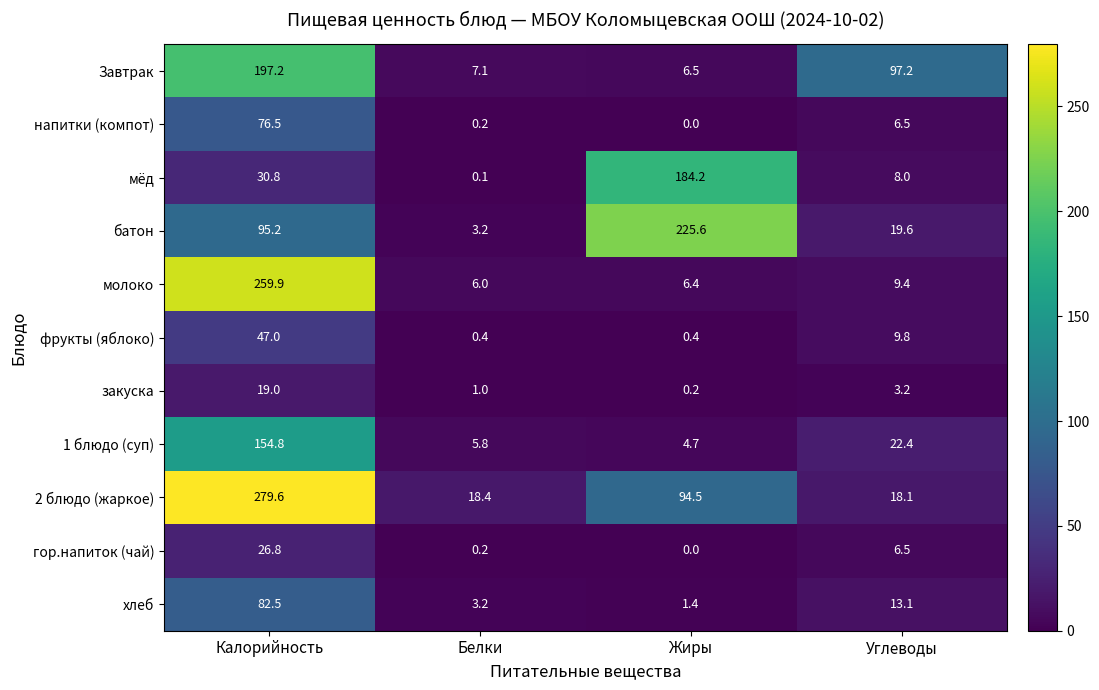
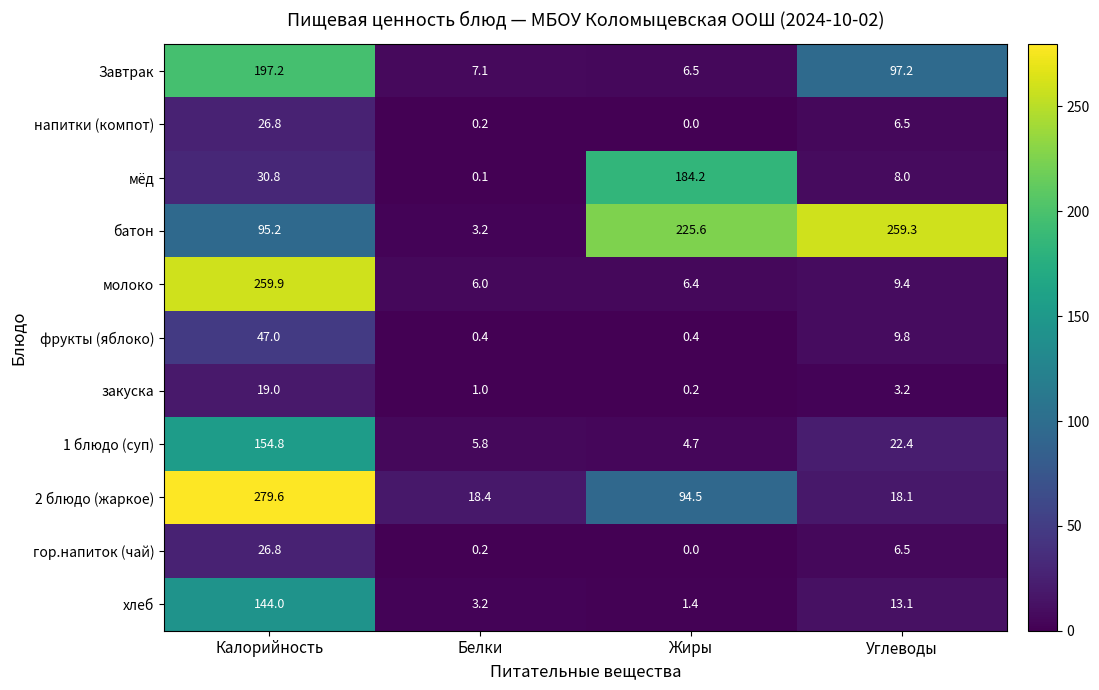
  {
    "Завтрак": {
      "Калорийность": 197.2,
      "Белки": 7.1,
      "Жиры": 6.5,
      "Углеводы": 97.2
    },
    "напитки (компот)": {
-     "Калорийность": 76.5,
+     "Калорийность": 26.8,
      "Белки": 0.2,
      "Жиры": 0.0,
      "Углеводы": 6.5
    },
    "мёд": {
      "Калорийность": 30.8,
      "Белки": 0.1,
      "Жиры": 184.2,
      "Углеводы": 8.0
    },
    "батон": {
      "Калорийность": 95.2,
      "Белки": 3.2,
      "Жиры": 225.6,
-     "Углеводы": 19.6
+     "Углеводы": 259.3
    },
    "молоко": {
      "Калорийность": 259.9,
      "Белки": 6.0,
      "Жиры": 6.4,
      "Углеводы": 9.4
    },
    "фрукты (яблоко)": {
      "Калорийность": 47.0,
      "Белки": 0.4,
      "Жиры": 0.4,
      "Углеводы": 9.8
    },
    "закуска": {
      "Калорийность": 19.0,
      "Белки": 1.0,
      "Жиры": 0.2,
      "Углеводы": 3.2
    },
    "1 блюдо (суп)": {
      "Калорийность": 154.8,
      "Белки": 5.8,
      "Жиры": 4.7,
      "Углеводы": 22.4
    },
    "2 блюдо (жаркое)": {
      "Калорийность": 279.6,
      "Белки": 18.4,
      "Жиры": 94.5,
      "Углеводы": 18.1
    },
    "гор.напиток (чай)": {
      "Калорийность": 26.8,
      "Белки": 0.2,
      "Жиры": 0.0,
      "Углеводы": 6.5
    },
    "хлеб": {
-     "Калорийность": 82.5,
+     "Калорийность": 144.0,
      "Белки": 3.2,
      "Жиры": 1.4,
      "Углеводы": 13.1
    }
  }
